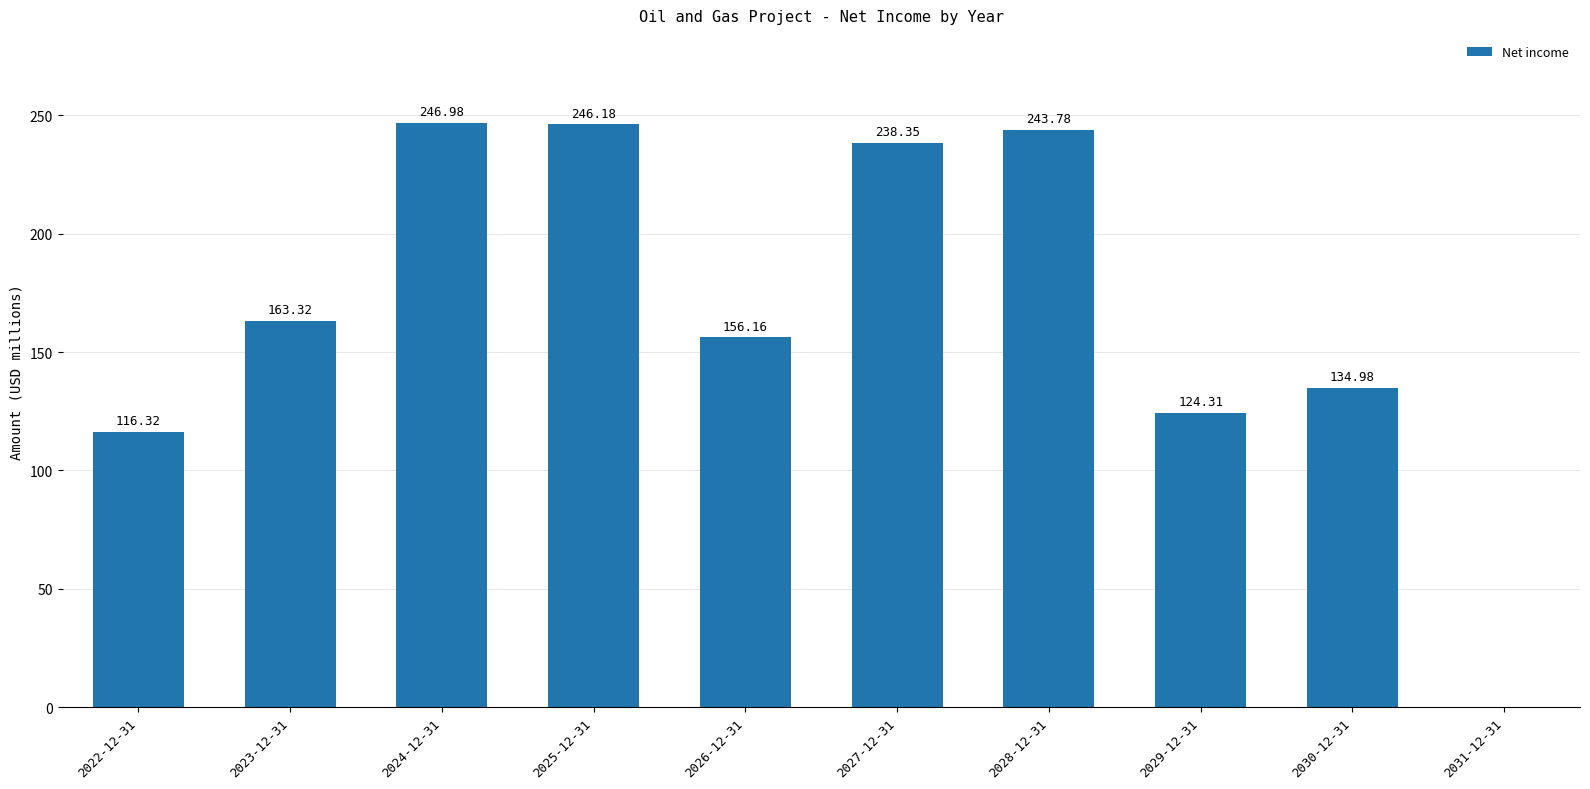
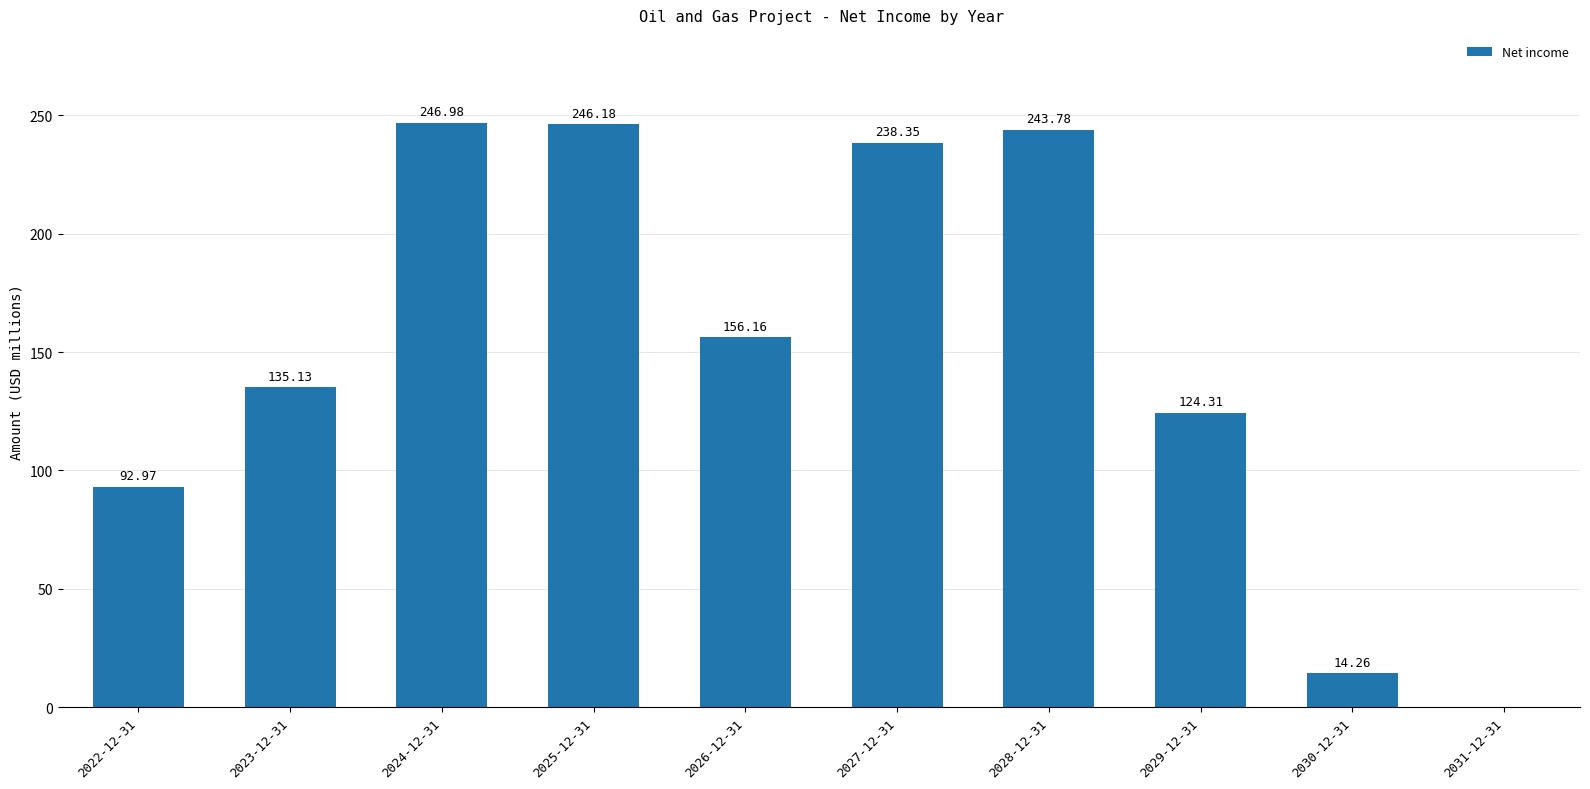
  {
-   "2022-12-31": 116.32,
-   "2023-12-31": 163.32,
+   "2022-12-31": 92.97,
+   "2023-12-31": 135.13,
    "2024-12-31": 246.98,
    "2025-12-31": 246.18,
    "2026-12-31": 156.16,
    "2027-12-31": 238.35,
    "2028-12-31": 243.78,
    "2029-12-31": 124.31,
-   "2030-12-31": 134.98
+   "2030-12-31": 14.26
  }
